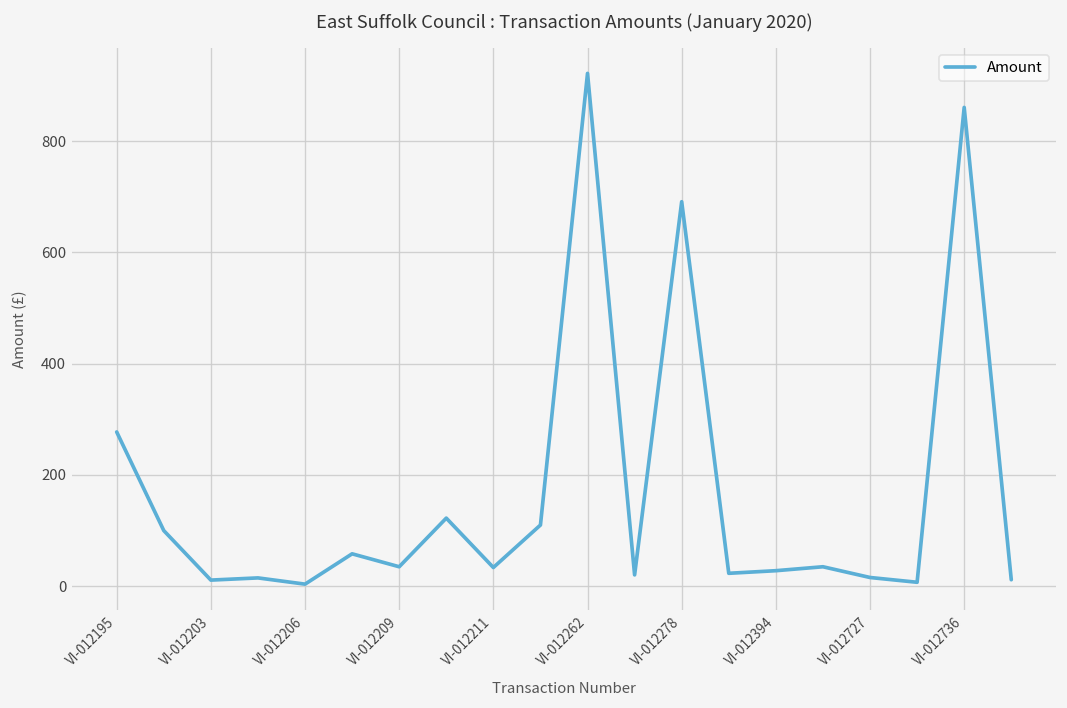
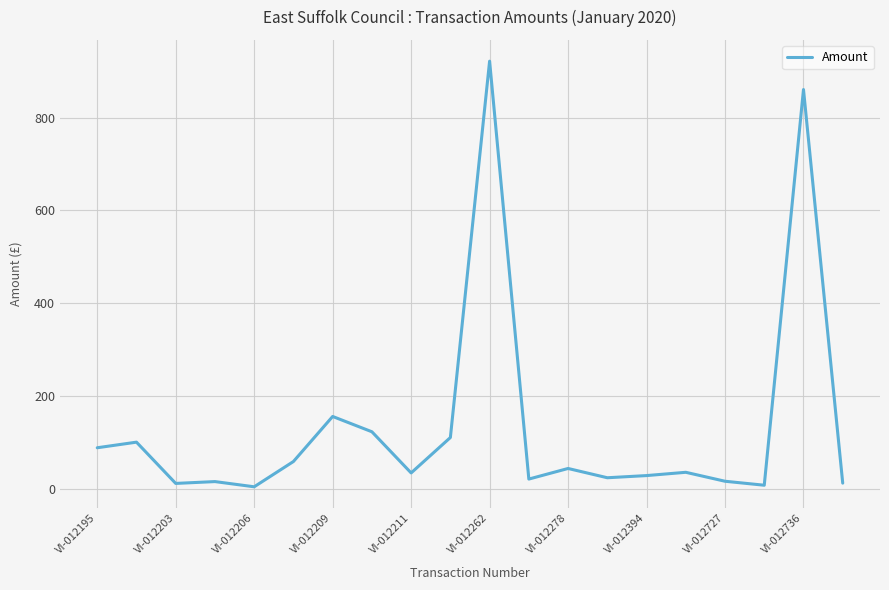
  {
-   "VI-012195": 280,
+   "VI-012195": 90,
    "VI-012203": 10,
    "VI-012206": 0,
-   "VI-012209": 40,
+   "VI-012209": 160,
    "VI-012211": 30,
    "VI-012262": 920,
-   "VI-012278": 690,
+   "VI-012278": 40,
    "VI-012394": 30,
    "VI-012727": 20,
    "VI-012736": 860
  }
